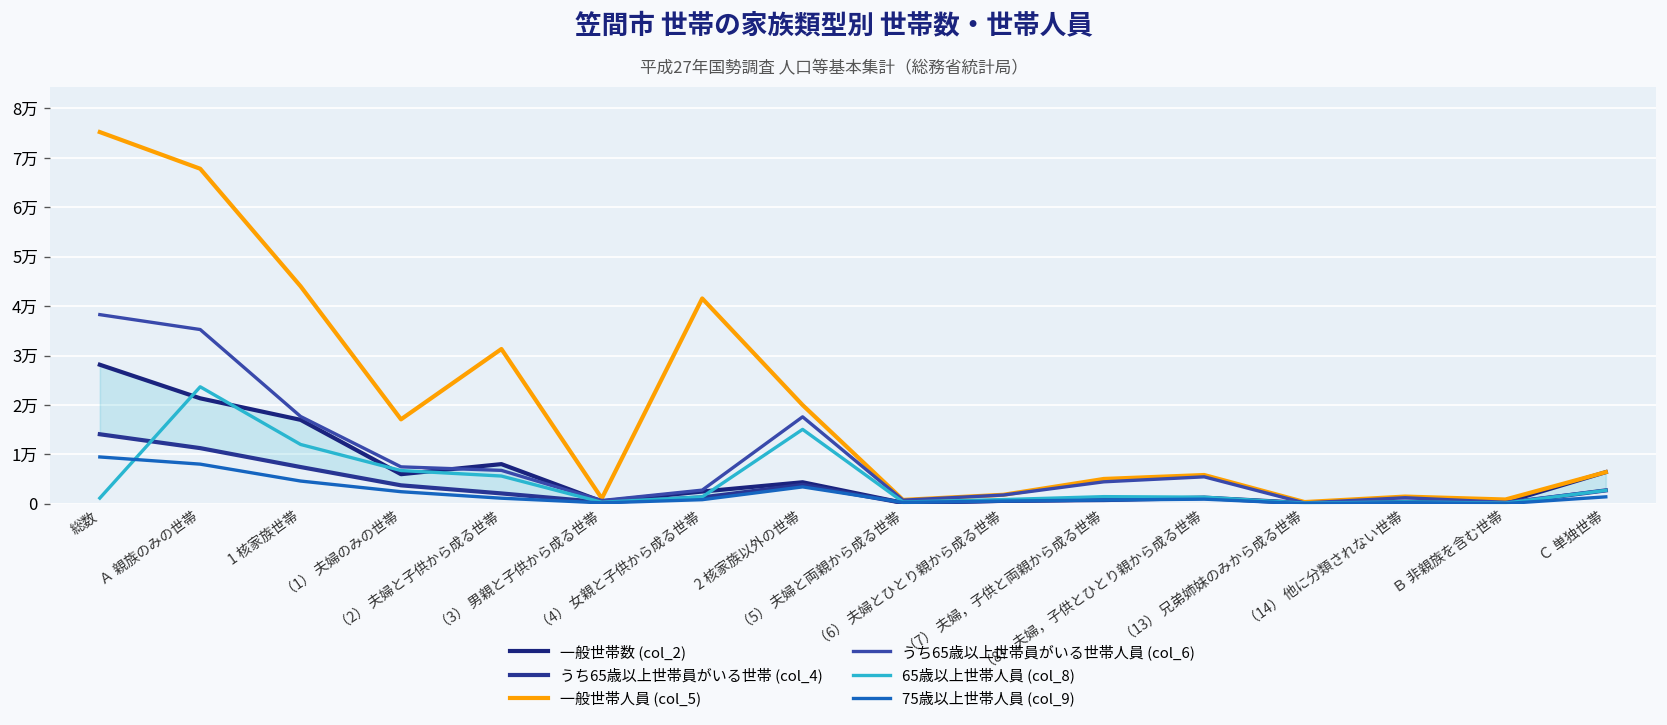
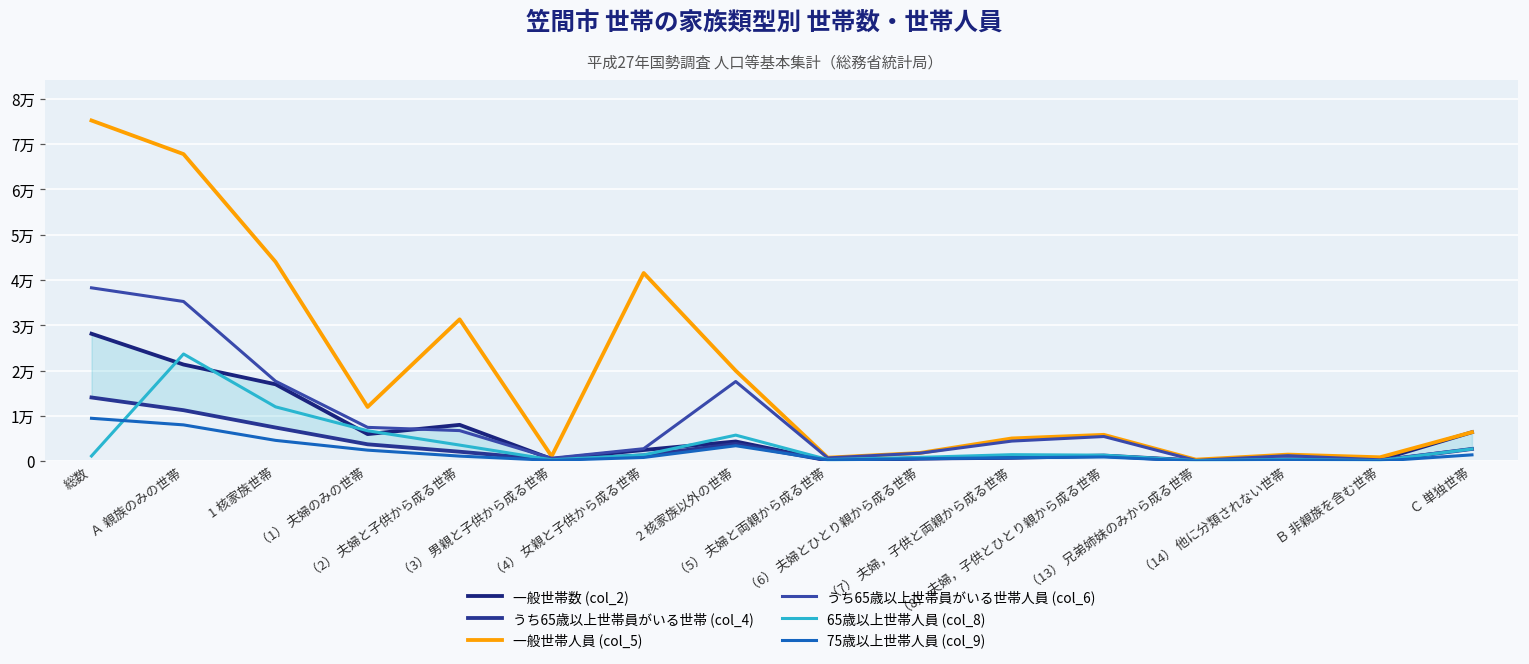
  {
    "一般世帯人員 (col_5)": {
      "総数": "7.5万",
      "Ａ 親族のみの世帯": "6.8万",
      "1 核家族世帯": "4.4万",
-     "（1） 夫婦のみの世帯": "1.7万",
+     "（1） 夫婦のみの世帯": "1.2万",
      "（2） 夫婦と子供から成る世帯": "3.1万",
      "（4） 女親と子供から成る世帯": "4.2万",
      "2 核家族以外の世帯": "2.0万"
    },
    "65歳以上世帯人員 (col_8)": {
      "総数": "0.1万",
      "Ａ 親族のみの世帯": "2.4万",
      "1 核家族世帯": "1.2万",
      "（1） 夫婦のみの世帯": "0.7万",
-     "（2） 夫婦と子供から成る世帯": "0.6万",
-     "2 核家族以外の世帯": "1.5万"
+     "（2） 夫婦と子供から成る世帯": "0.4万",
+     "2 核家族以外の世帯": "0.6万"
    }
  }
